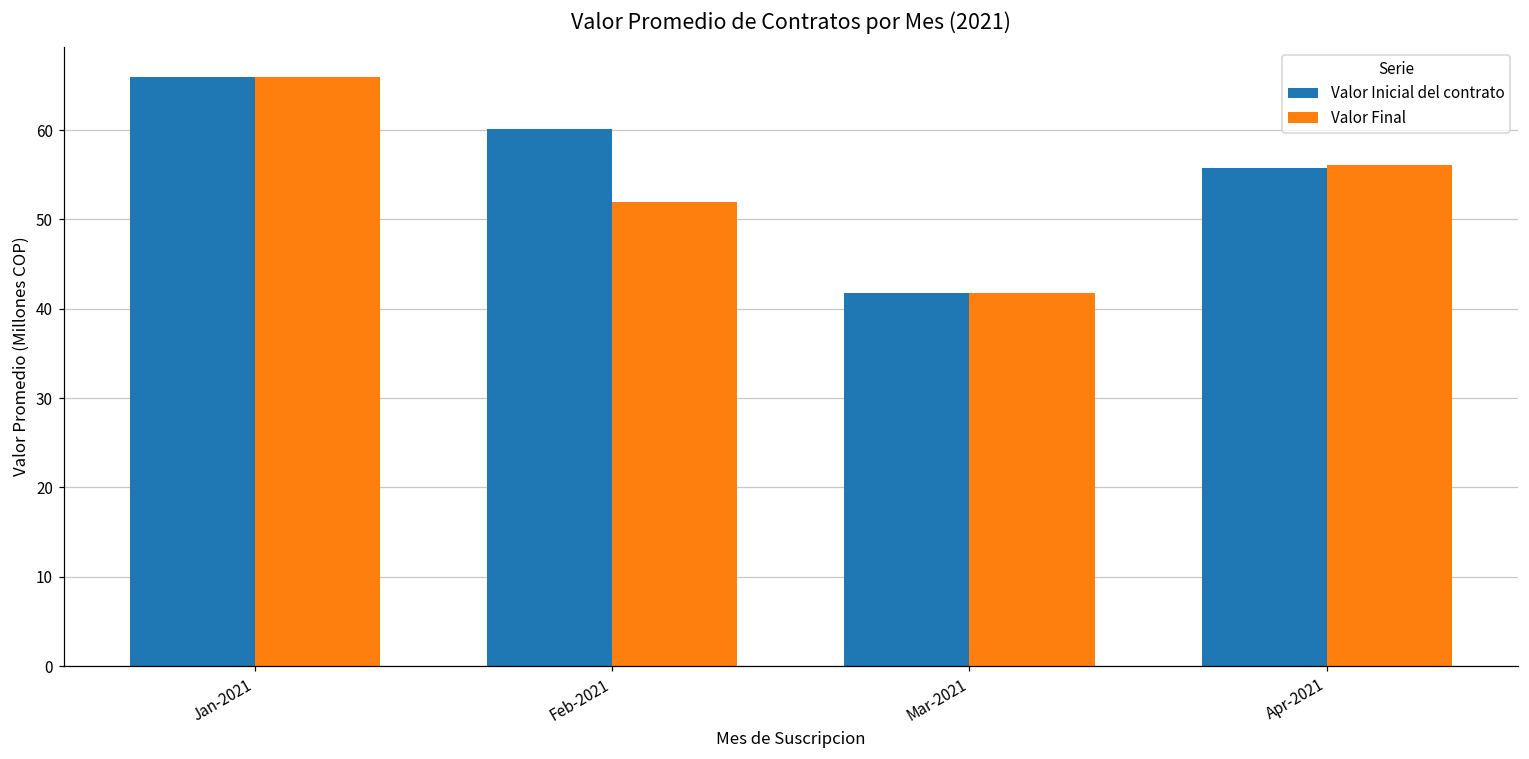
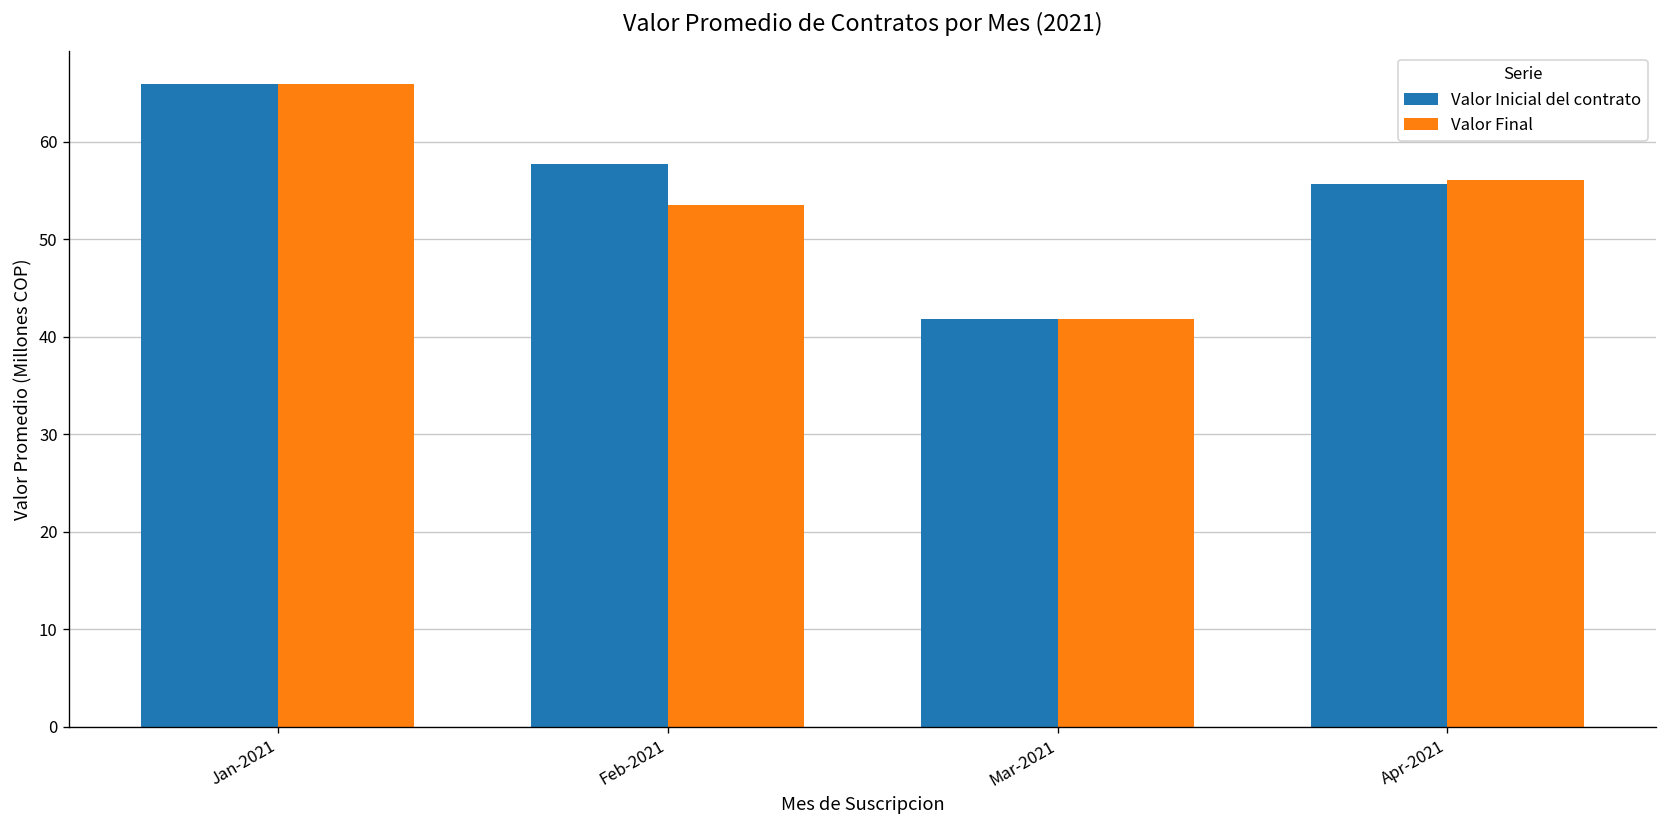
  {
    "Valor Inicial del contrato": {
      "Jan-2021": 66,
-     "Feb-2021": 60,
+     "Feb-2021": 58,
      "Mar-2021": 42,
      "Apr-2021": 56
    },
    "Valor Final": {
      "Jan-2021": 66,
-     "Feb-2021": 52,
+     "Feb-2021": 54,
      "Mar-2021": 42,
      "Apr-2021": 56
    }
  }
